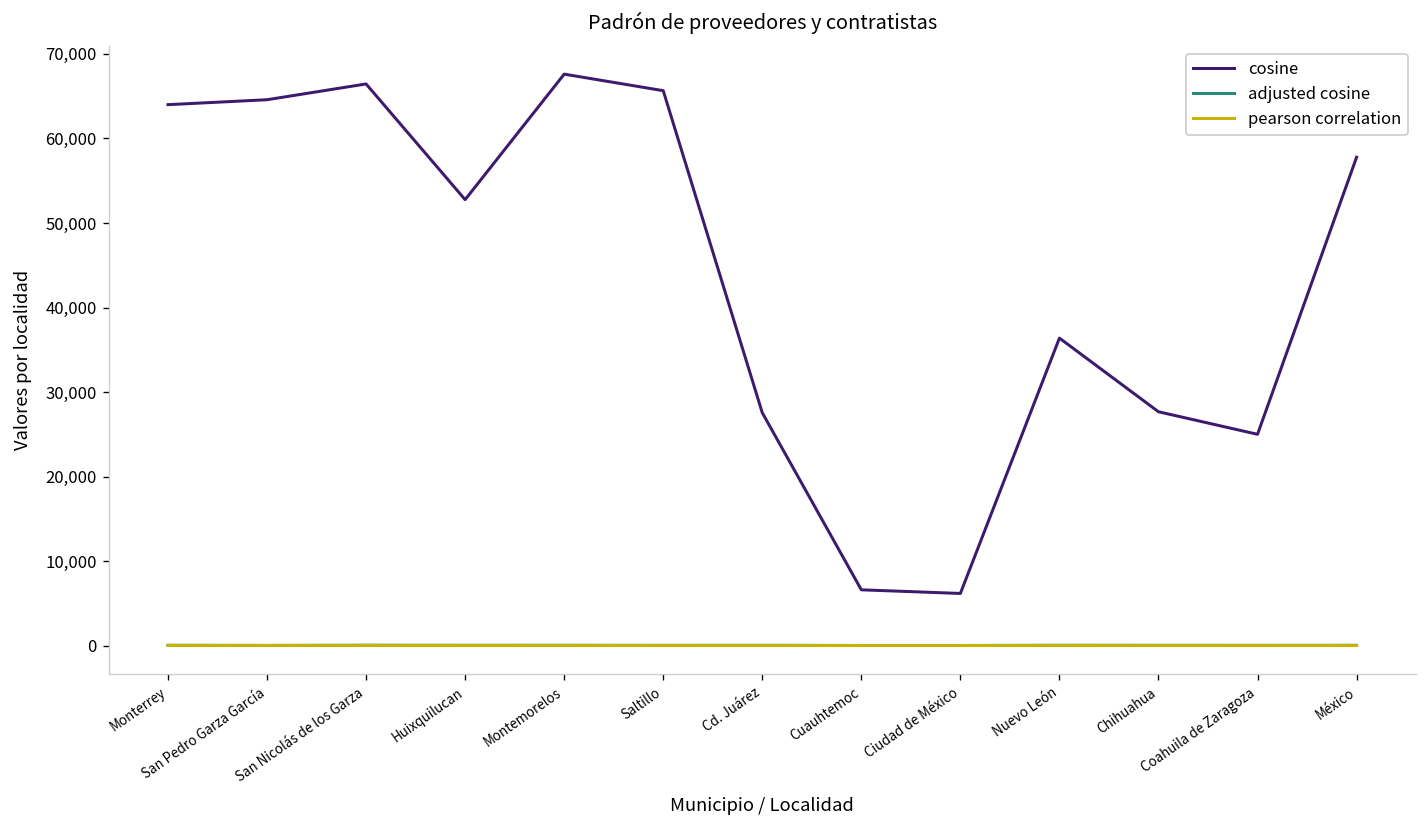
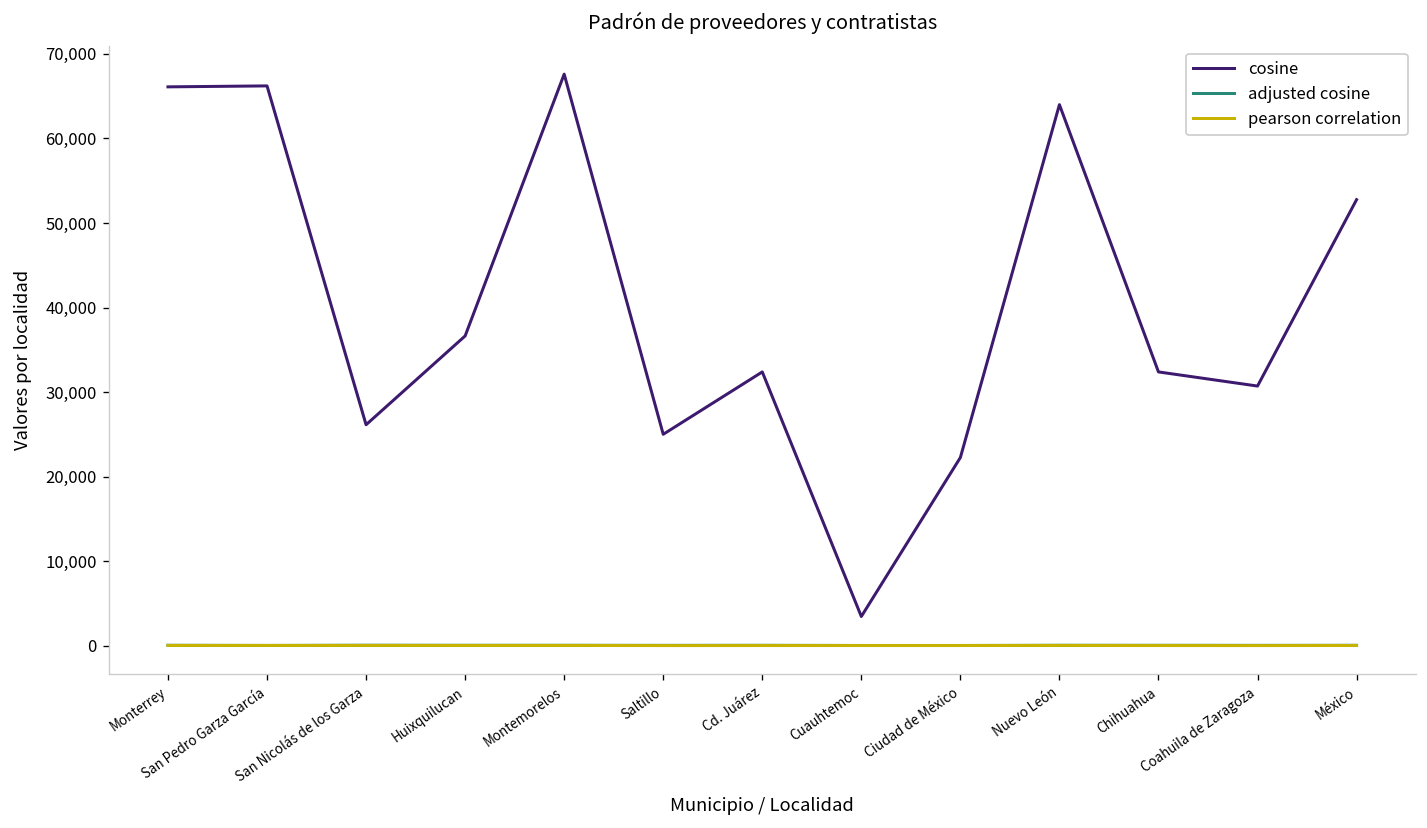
  {
    "cosine": {
-     "Monterrey": "64,000",
-     "San Pedro Garza García": "65,000",
-     "San Nicolás de los Garza": "66,000",
-     "Huixquilucan": "53,000",
+     "Monterrey": "66,000",
+     "San Pedro Garza García": "66,000",
+     "San Nicolás de los Garza": "26,000",
+     "Huixquilucan": "37,000",
      "Montemorelos": "68,000",
-     "Saltillo": "66,000",
-     "Cd. Juárez": "28,000",
-     "Cuauhtemoc": "7,000",
-     "Ciudad de México": "6,000",
-     "Nuevo León": "36,000",
-     "Chihuahua": "28,000",
-     "Coahuila de Zaragoza": "25,000",
-     "México": "58,000"
+     "Saltillo": "25,000",
+     "Cd. Juárez": "32,000",
+     "Cuauhtemoc": "3,000",
+     "Ciudad de México": "22,000",
+     "Nuevo León": "64,000",
+     "Chihuahua": "32,000",
+     "Coahuila de Zaragoza": "31,000",
+     "México": "53,000"
    },
    "pearson correlation": {
      "Monterrey": "0",
      "San Pedro Garza García": "0",
      "San Nicolás de los Garza": "0",
      "Huixquilucan": "0",
      "Montemorelos": "0",
      "Saltillo": "0",
      "Cd. Juárez": "0",
      "Cuauhtemoc": "0",
      "Ciudad de México": "0",
      "Nuevo León": "0",
      "Chihuahua": "0",
      "Coahuila de Zaragoza": "0",
      "México": "0"
    }
  }
